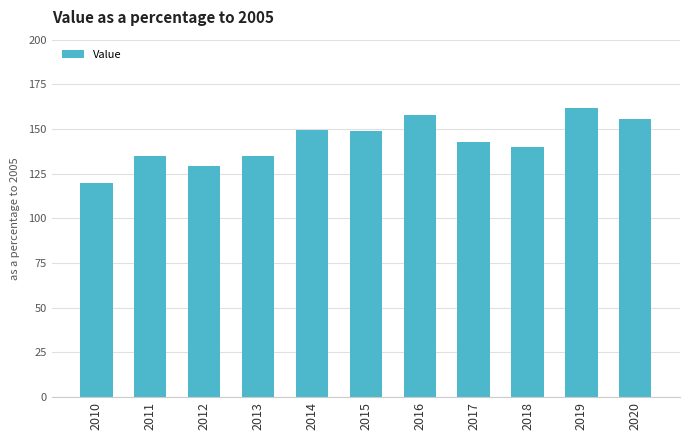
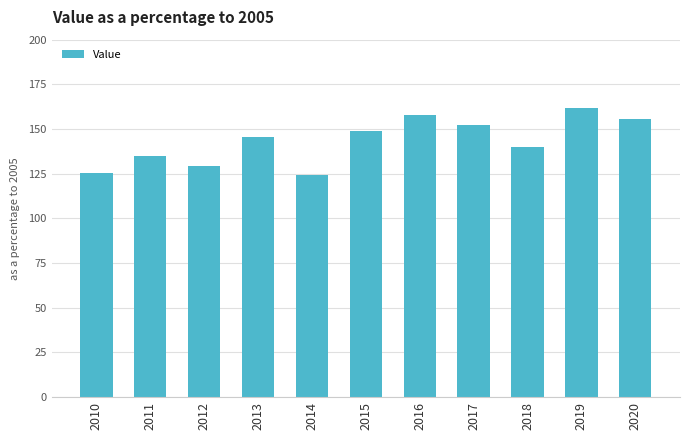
  {
-   "2010": 120,
+   "2010": 126,
    "2011": 135,
    "2012": 129,
-   "2013": 135,
-   "2014": 149,
+   "2013": 145,
+   "2014": 124,
    "2015": 149,
    "2016": 158,
-   "2017": 143,
+   "2017": 153,
    "2018": 140,
    "2019": 162,
    "2020": 156
  }
